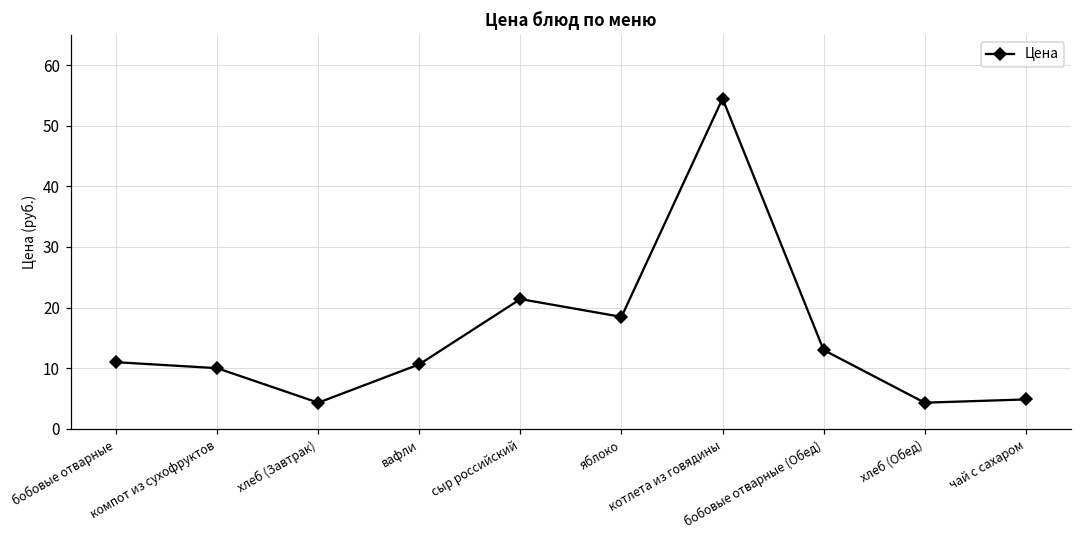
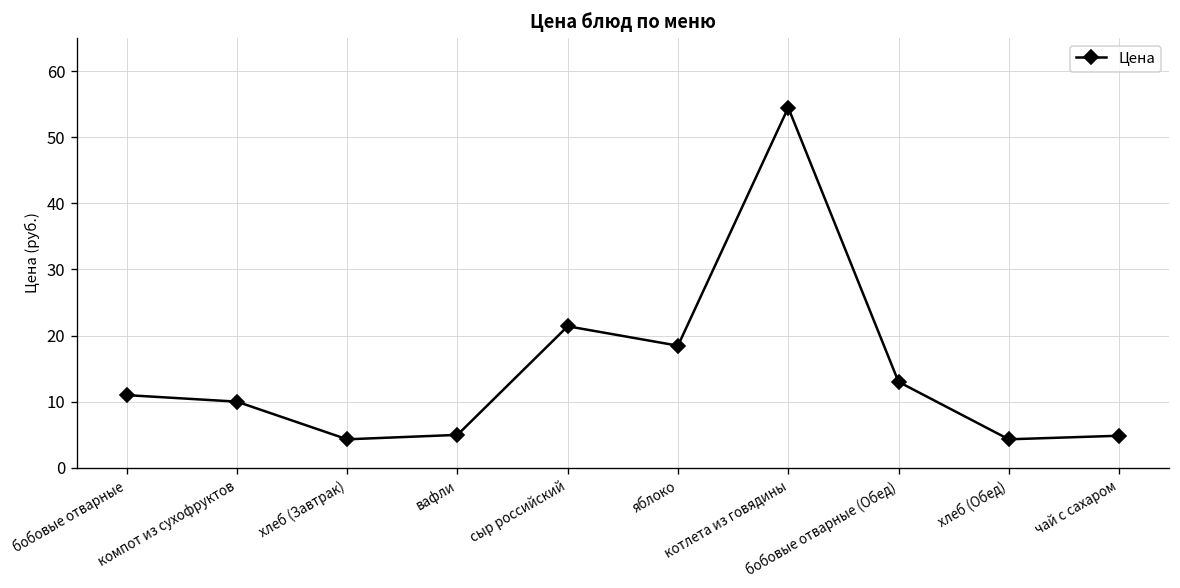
  {
    "бобовые отварные": 11,
    "компот из сухофруктов": 10,
    "хлеб (Завтрак)": 4,
-   "вафли": 11,
+   "вафли": 5,
    "сыр российский": 21,
    "яблоко": 18,
    "котлета из говядины": 55,
    "бобовые отварные (Обед)": 13,
    "хлеб (Обед)": 4,
    "чай с сахаром": 5
  }
